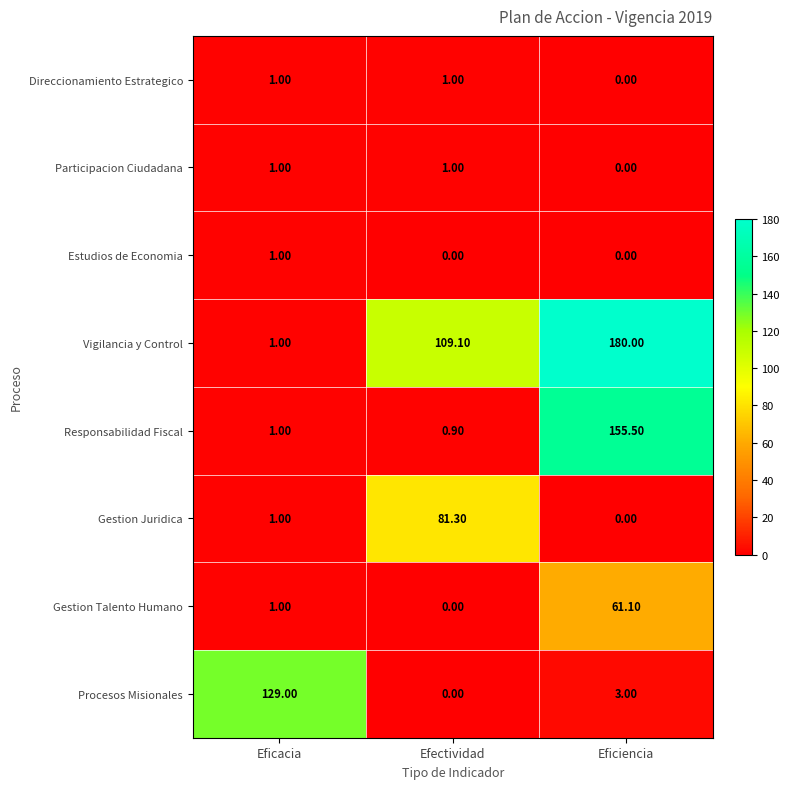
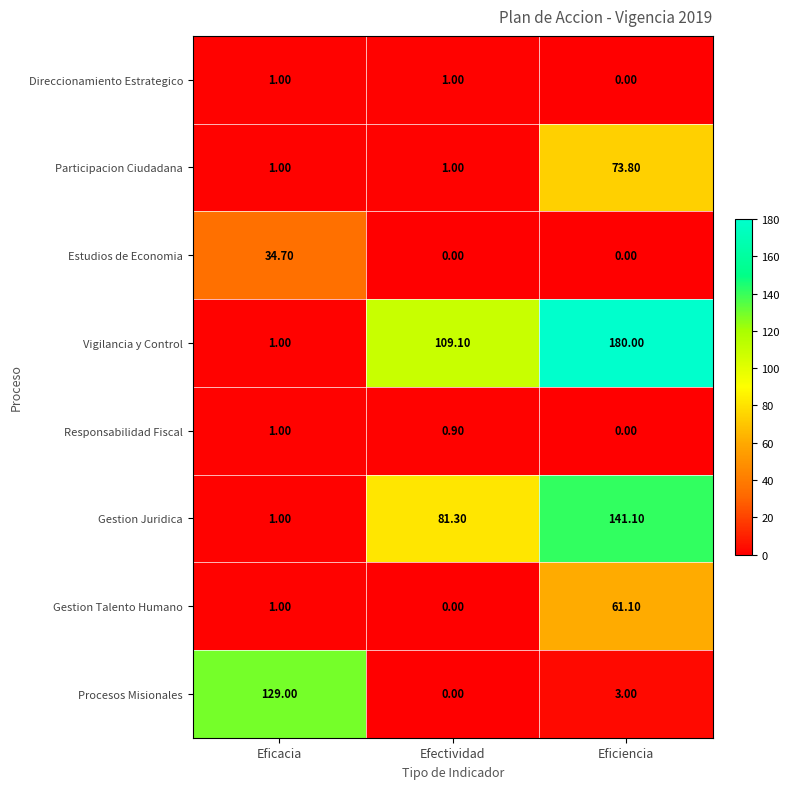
  {
    "Direccionamiento Estrategico": {
      "Eficacia": 1.00,
      "Efectividad": 1.00,
      "Eficiencia": 0.00
    },
    "Participacion Ciudadana": {
      "Eficacia": 1.00,
      "Efectividad": 1.00,
-     "Eficiencia": 0.00
+     "Eficiencia": 73.80
    },
    "Estudios de Economia": {
-     "Eficacia": 1.00,
+     "Eficacia": 34.70,
      "Efectividad": 0.00,
      "Eficiencia": 0.00
    },
    "Vigilancia y Control": {
      "Eficacia": 1.00,
      "Efectividad": 109.10,
      "Eficiencia": 180.00
    },
    "Responsabilidad Fiscal": {
      "Eficacia": 1.00,
      "Efectividad": 0.90,
-     "Eficiencia": 155.50
+     "Eficiencia": 0.00
    },
    "Gestion Juridica": {
      "Eficacia": 1.00,
      "Efectividad": 81.30,
-     "Eficiencia": 0.00
+     "Eficiencia": 141.10
    },
    "Gestion Talento Humano": {
      "Eficacia": 1.00,
      "Efectividad": 0.00,
      "Eficiencia": 61.10
    },
    "Procesos Misionales": {
      "Eficacia": 129.00,
      "Efectividad": 0.00,
      "Eficiencia": 3.00
    }
  }
